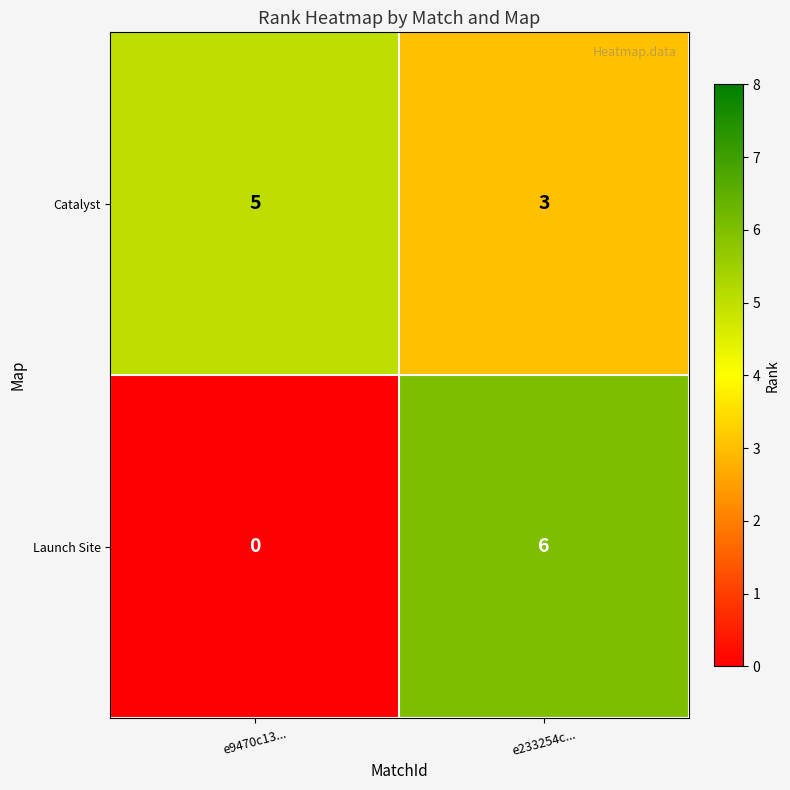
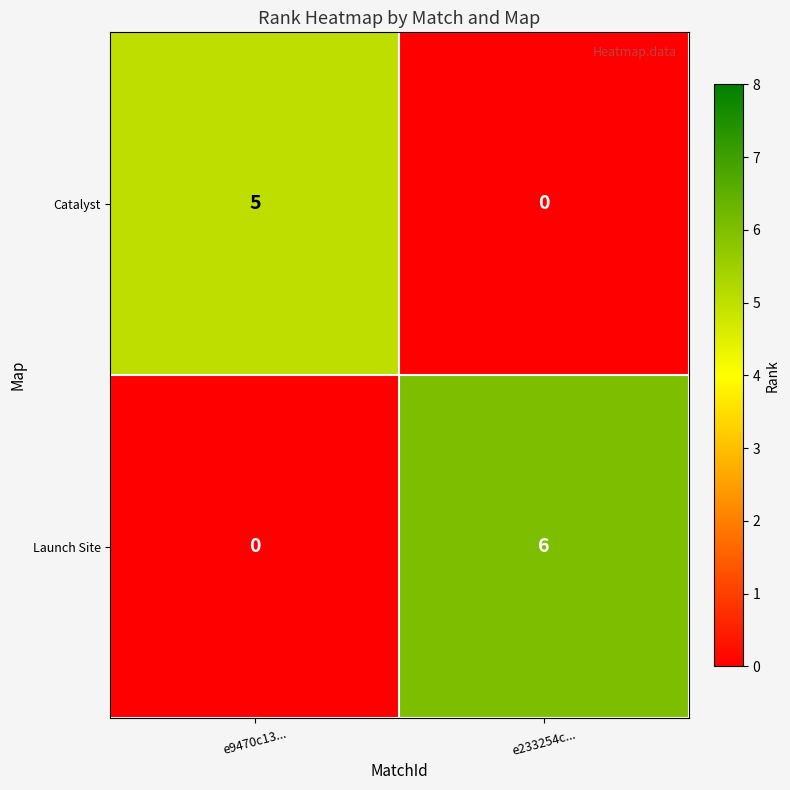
  {
    "Catalyst": {
      "e9470c13...": 5,
-     "e233254c...": 3
+     "e233254c...": 0
    },
    "Launch Site": {
      "e9470c13...": 0,
      "e233254c...": 6
    }
  }
